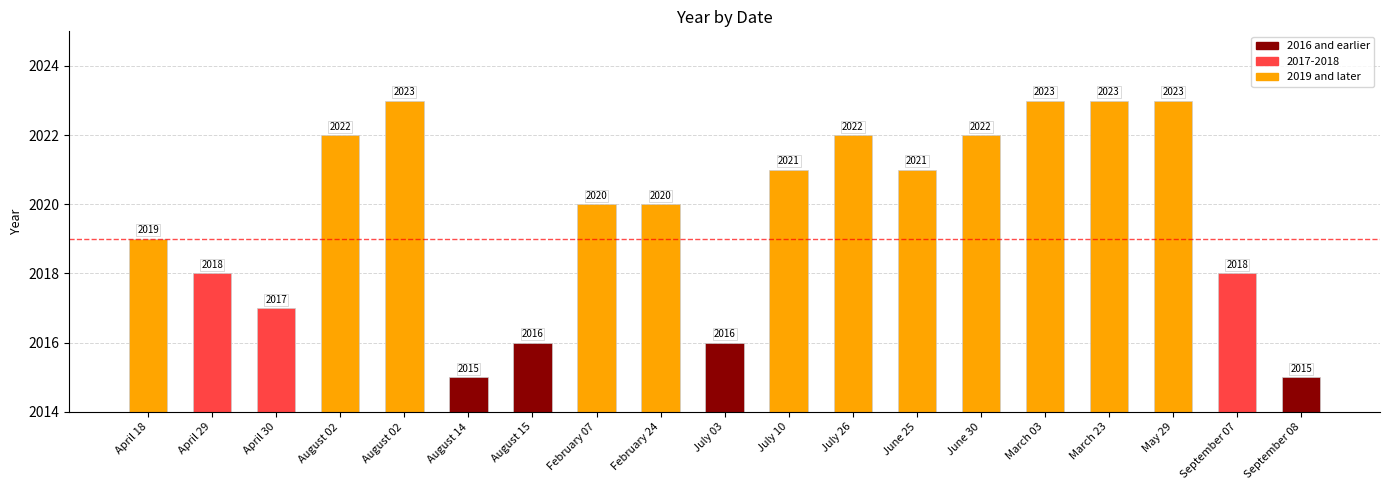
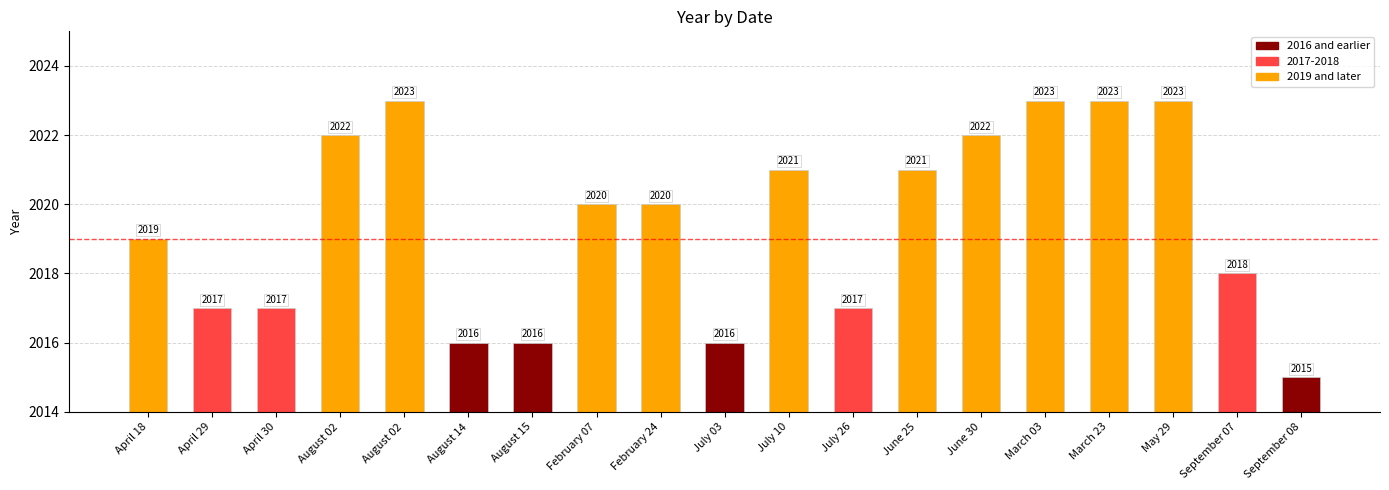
  {
-   "April 29": 2018,
-   "August 14": 2015,
-   "July 26": 2022
+   "April 29": 2017,
+   "August 14": 2016,
+   "July 26": 2017
  }
